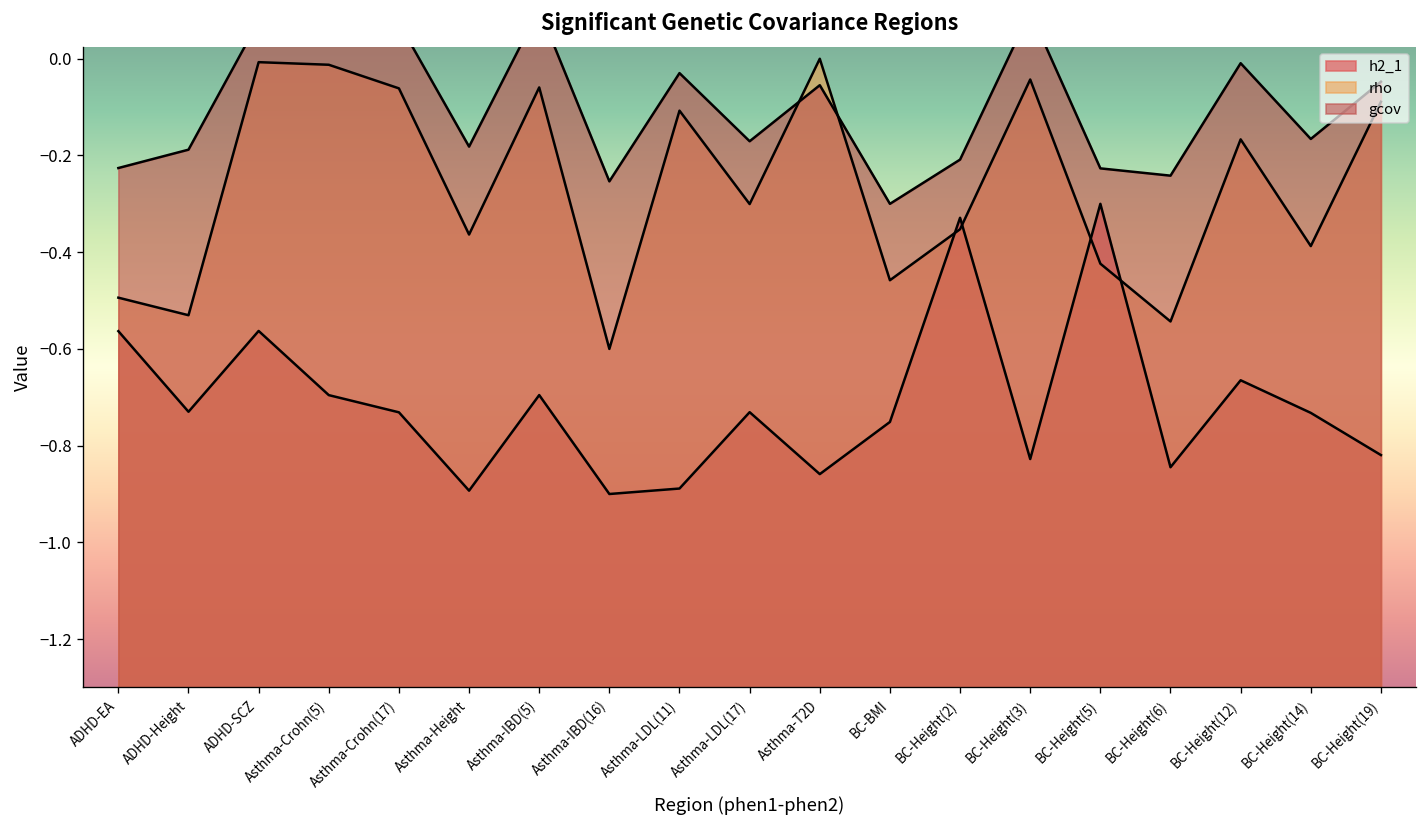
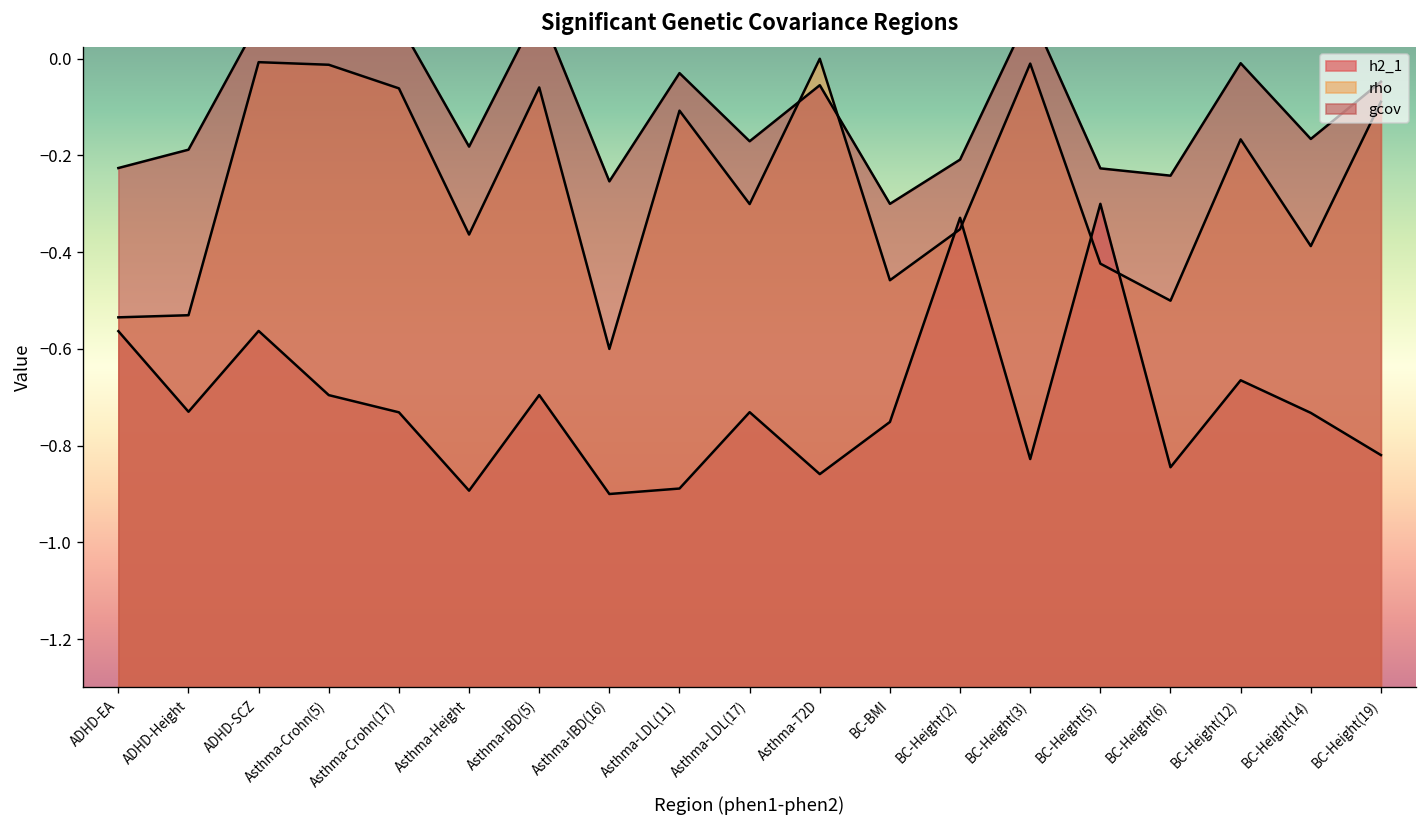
  {
    "rho": {
-     "ADHD-EA": -0.49,
+     "ADHD-EA": -0.53,
      "ADHD-Height": -0.53,
      "ADHD-SCZ": -0.01,
      "Asthma-Crohn(5)": -0.01,
      "Asthma-Crohn(17)": -0.06,
      "Asthma-Height": -0.36,
      "Asthma-IBD(5)": -0.06,
      "Asthma-IBD(16)": -0.60,
      "Asthma-LDL(11)": -0.11,
      "Asthma-LDL(17)": -0.30,
      "Asthma-T2D": 0.00,
      "BC-BMI": -0.46,
      "BC-Height(2)": -0.35,
-     "BC-Height(3)": -0.04,
+     "BC-Height(3)": -0.01,
      "BC-Height(5)": -0.42,
-     "BC-Height(6)": -0.54,
+     "BC-Height(6)": -0.50,
      "BC-Height(12)": -0.17,
      "BC-Height(14)": -0.39
    }
  }
